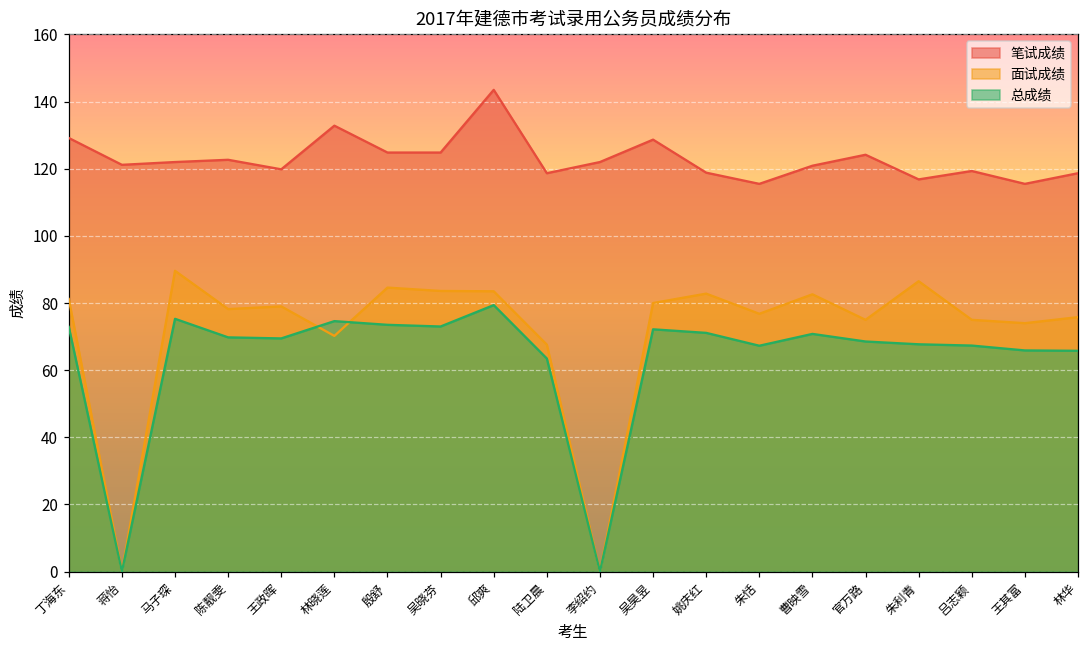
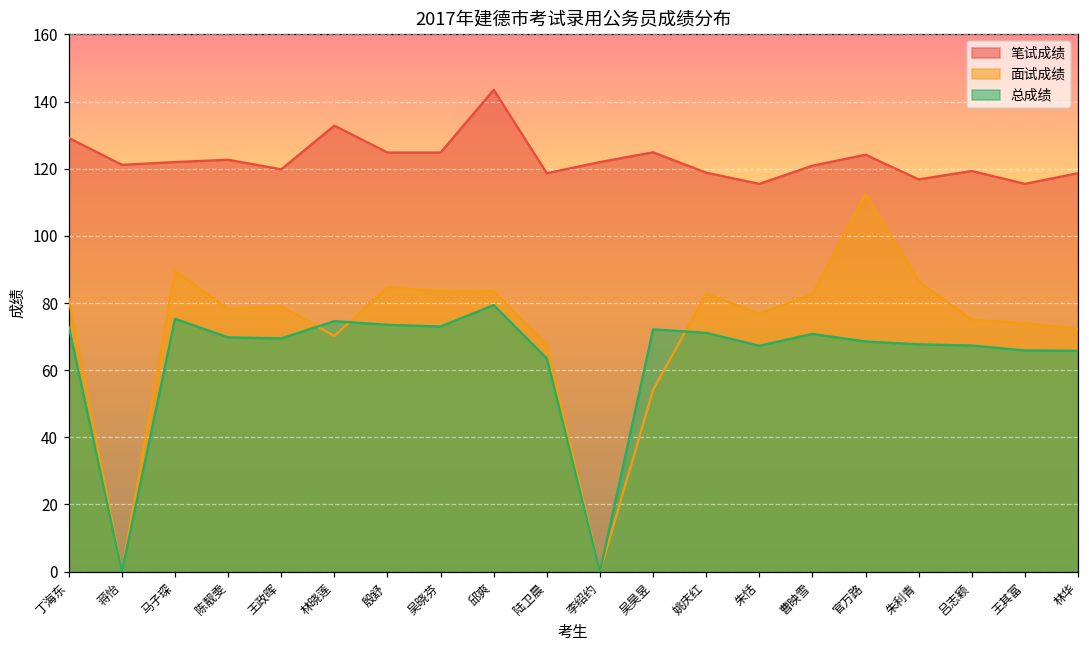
  {
    "笔试成绩": {
      "丁海东": 129,
      "蒋怡": 121,
      "马子琛": 122,
      "陈靓雯": 123,
      "王政晖": 120,
      "林晓莲": 133,
      "殷舒": 125,
      "吴晓芬": 125,
      "邱爽": 144,
      "陆卫晨": 119,
      "李绍约": 122,
-     "吴昊昱": 129,
+     "吴昊昱": 125,
      "姚庆红": 119,
      "朱恬": 116,
      "曹映雪": 121,
      "官万路": 124,
      "朱利青": 117,
      "吕志颖": 119,
      "王其富": 116,
      "林华": 119
    },
    "面试成绩": {
      "丁海东": 81,
      "马子琛": 90,
      "陈靓雯": 78,
      "王政晖": 79,
      "林晓莲": 70,
      "殷舒": 85,
      "吴晓芬": 84,
      "邱爽": 84,
      "陆卫晨": 68,
-     "吴昊昱": 80,
+     "吴昊昱": 54,
      "姚庆红": 83,
      "朱恬": 77,
      "曹映雪": 83,
-     "官万路": 75,
+     "官万路": 113,
      "朱利青": 87,
      "吕志颖": 75,
      "王其富": 74,
-     "林华": 76
+     "林华": 72
    },
    "总成绩": {
      "丁海东": 73,
      "马子琛": 75,
      "陈靓雯": 70,
      "王政晖": 69,
      "林晓莲": 75,
      "殷舒": 74,
      "吴晓芬": 73,
      "邱爽": 79,
      "陆卫晨": 63,
      "吴昊昱": 72,
      "姚庆红": 71,
      "朱恬": 67,
      "曹映雪": 71,
      "官万路": 69,
      "朱利青": 68,
      "吕志颖": 67,
      "王其富": 66,
      "林华": 66
    }
  }
